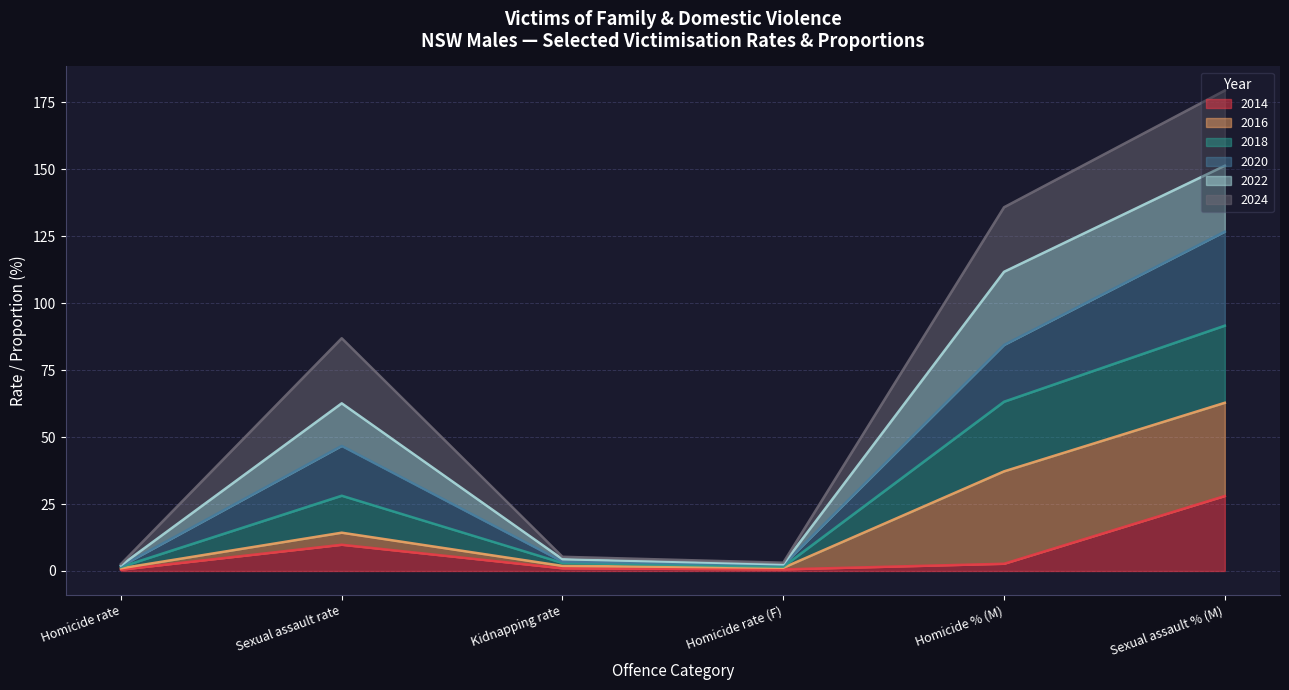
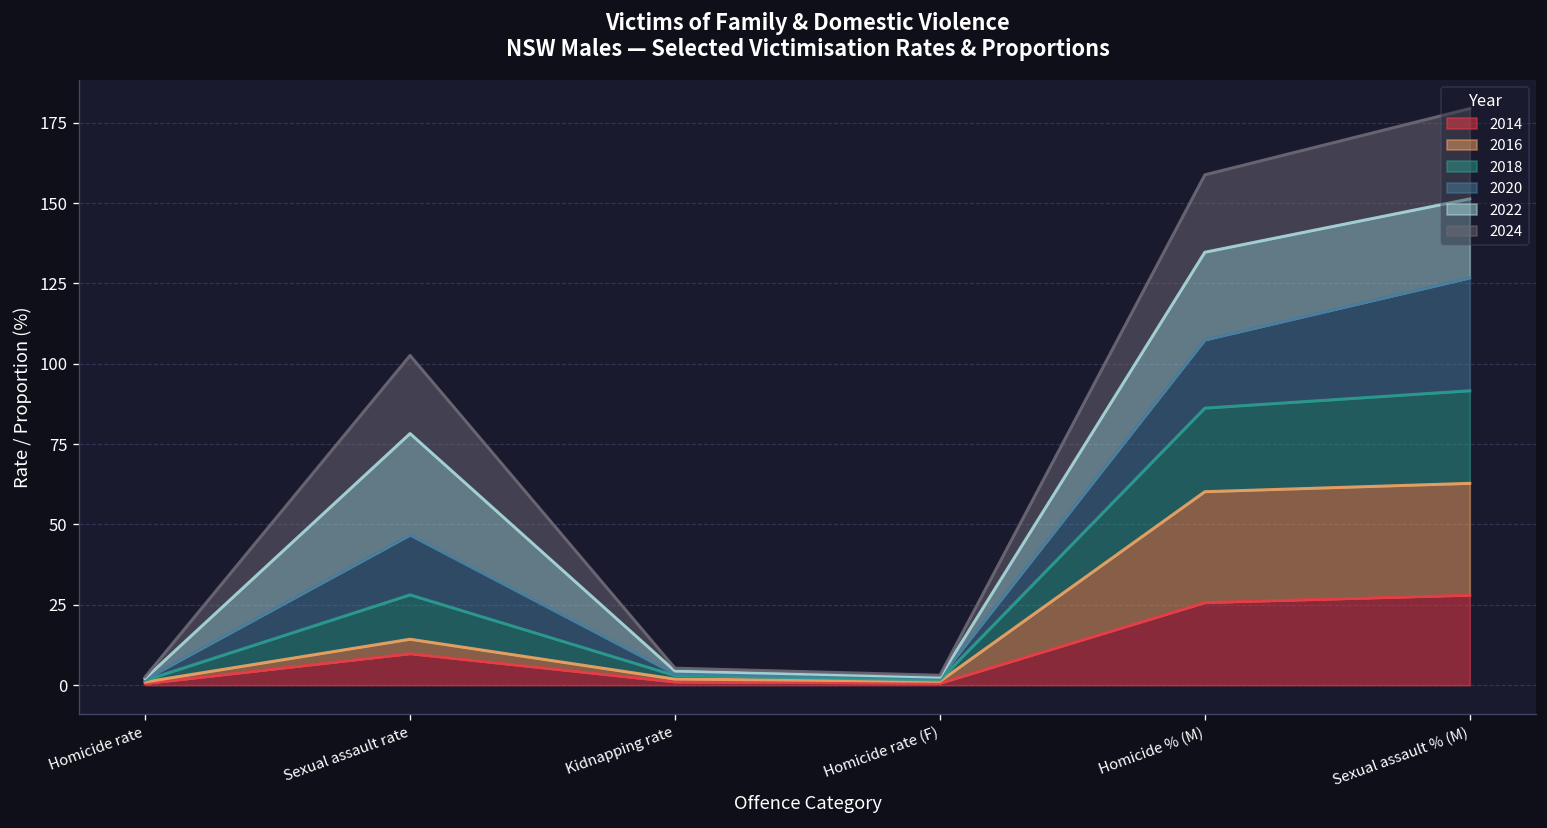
  {
    "2014": {
      "Sexual assault rate": 10,
-     "Homicide % (M)": 3,
+     "Homicide % (M)": 26,
      "Sexual assault % (M)": 28
    },
    "2016": {
      "Sexual assault rate": 5,
      "Homicide % (M)": 35,
      "Sexual assault % (M)": 35
    },
    "2022": {
-     "Sexual assault rate": 16,
+     "Sexual assault rate": 32,
      "Homicide % (M)": 27
    }
  }
